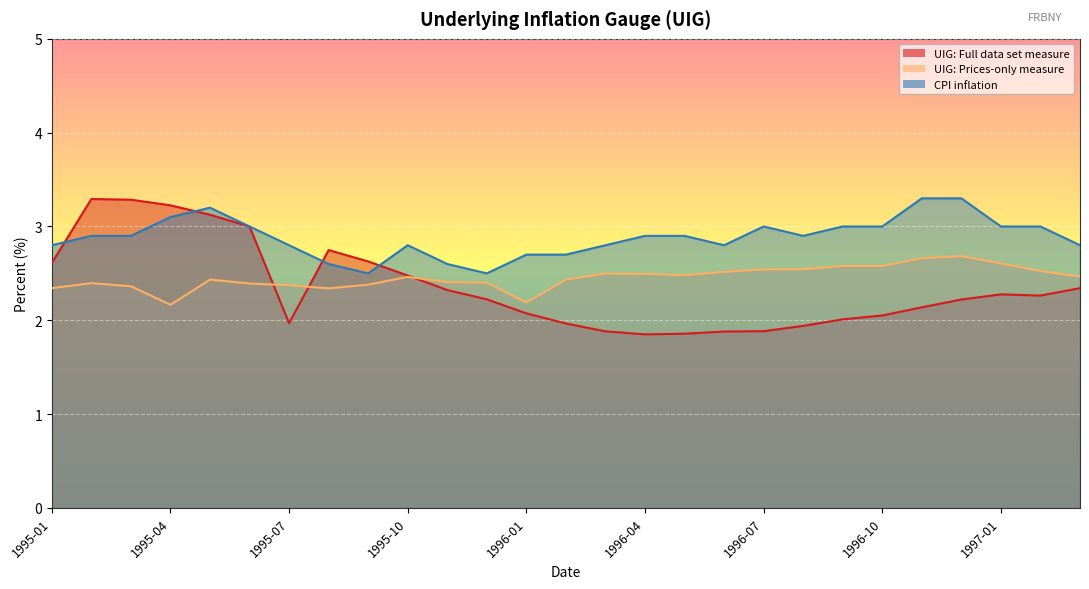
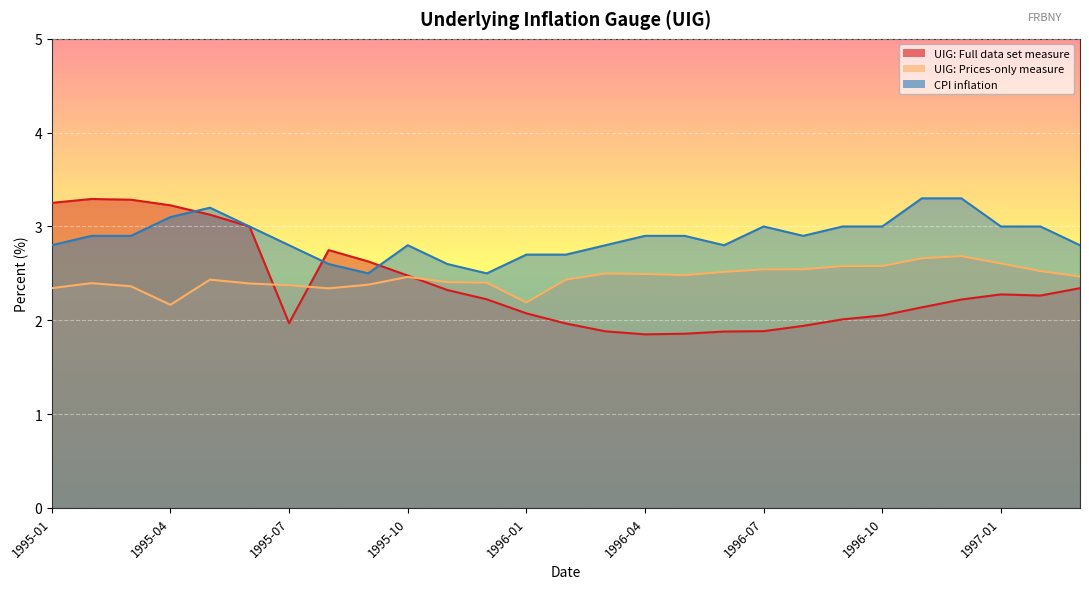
  {
    "UIG: Full data set measure": {
-     "1995-01": 2.6,
+     "1995-01": 3.3,
      "1995-04": 3.2,
      "1995-07": 2.0,
      "1996-01": 2.1,
      "1996-04": 1.9,
      "1996-07": 1.9,
      "1996-10": 2.1,
      "1997-01": 2.3
    },
    "UIG: Prices-only measure": {
      "1995-01": 2.3,
      "1995-04": 2.2,
      "1995-07": 2.4,
      "1996-01": 2.2,
      "1996-04": 2.5,
      "1996-07": 2.5,
      "1996-10": 2.6,
      "1997-01": 2.6
    },
    "CPI inflation": {
      "1995-01": 2.8,
      "1995-04": 3.1,
      "1995-07": 2.8,
      "1995-10": 2.8,
      "1996-01": 2.7,
      "1996-04": 2.9,
      "1996-07": 3.0,
      "1996-10": 3.0,
      "1997-01": 3.0
    }
  }
